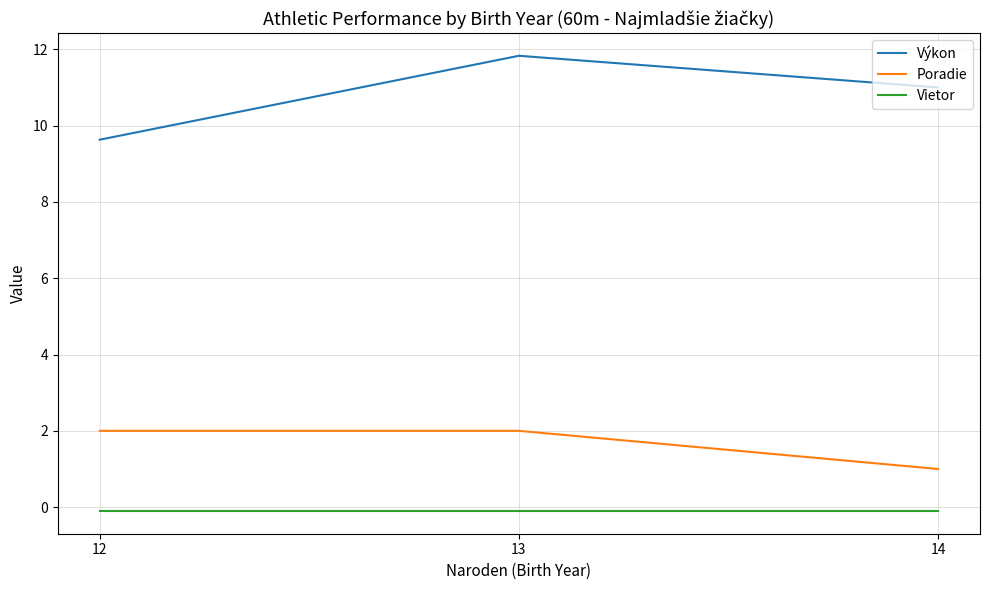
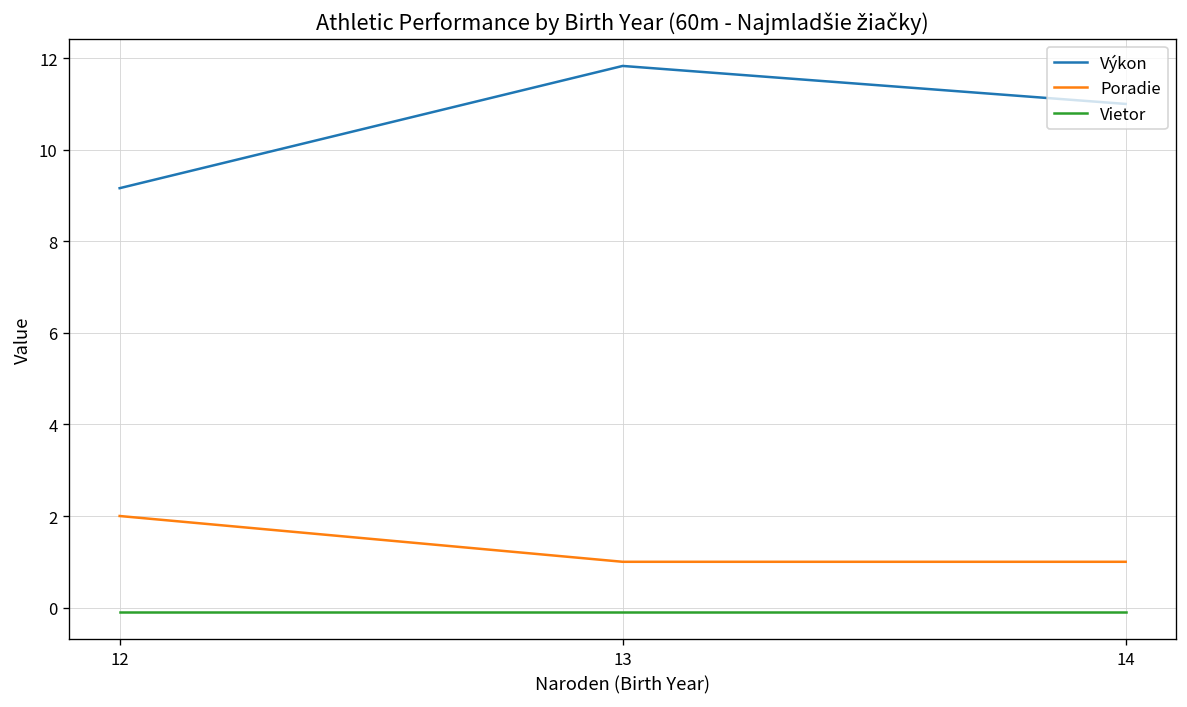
  {
    "Výkon": {
-     "12": 9.6,
+     "12": 9.2,
      "13": 11.8
    },
    "Poradie": {
      "12": 2,
-     "13": 2,
+     "13": 1,
      "14": 1
    },
    "Vietor": {
      "12": -0.1,
      "13": -0.1,
      "14": -0.1
    }
  }
